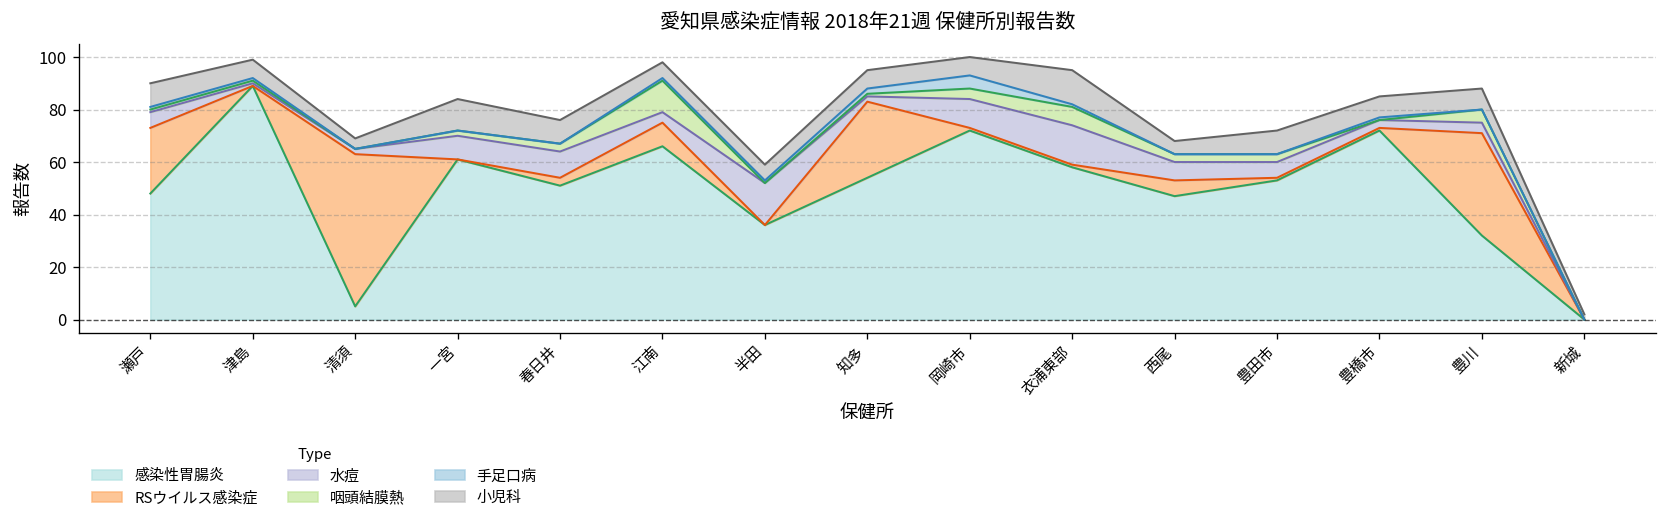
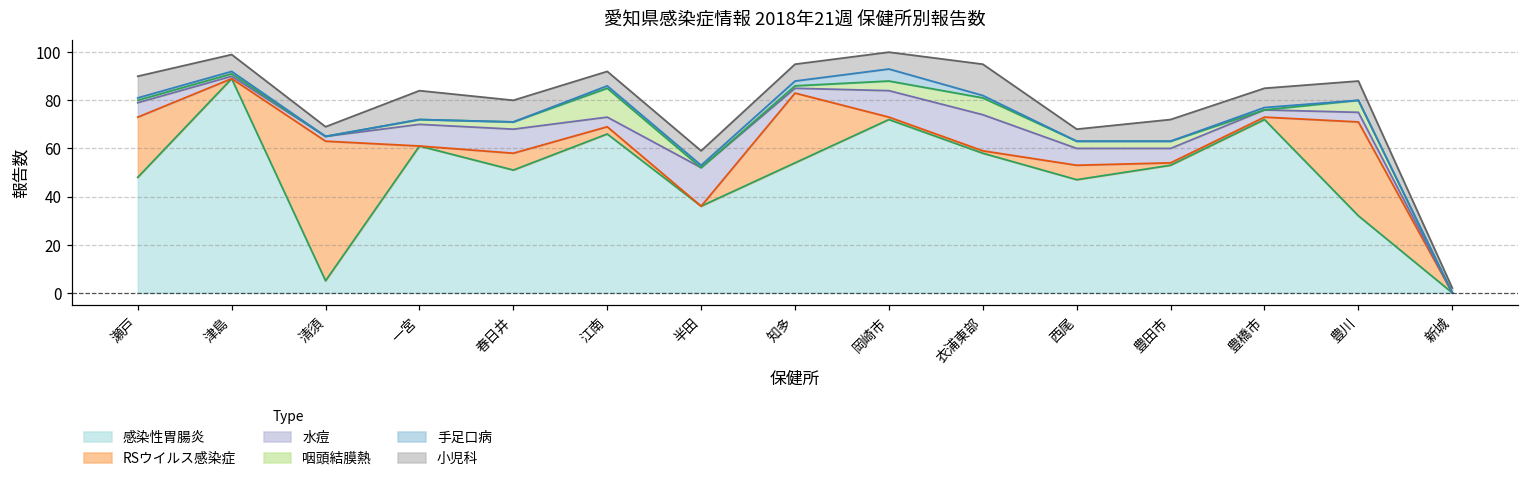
  {
    "RSウイルス感染症": {
      "瀬戸": 25,
      "清須": 58,
-     "春日井": 3,
-     "江南": 9,
+     "春日井": 7,
+     "江南": 3,
      "知多": 29,
      "西尾": 6,
      "豊川": 39
    }
  }
